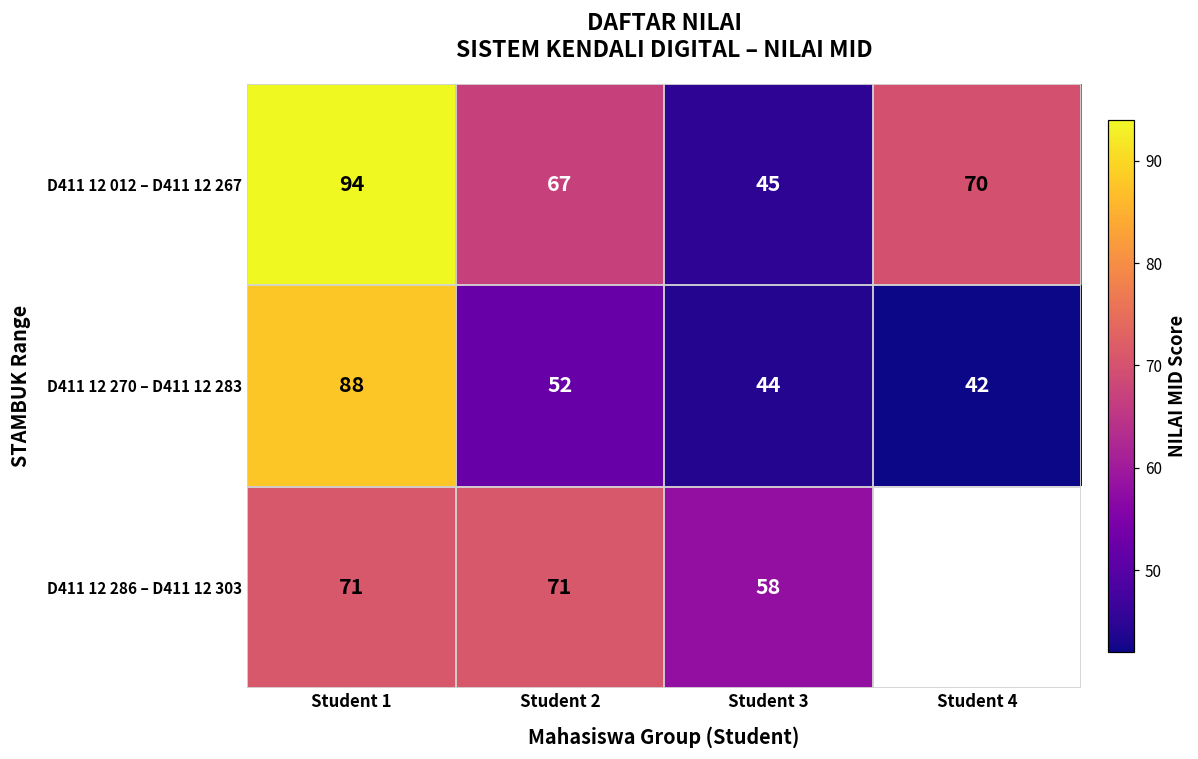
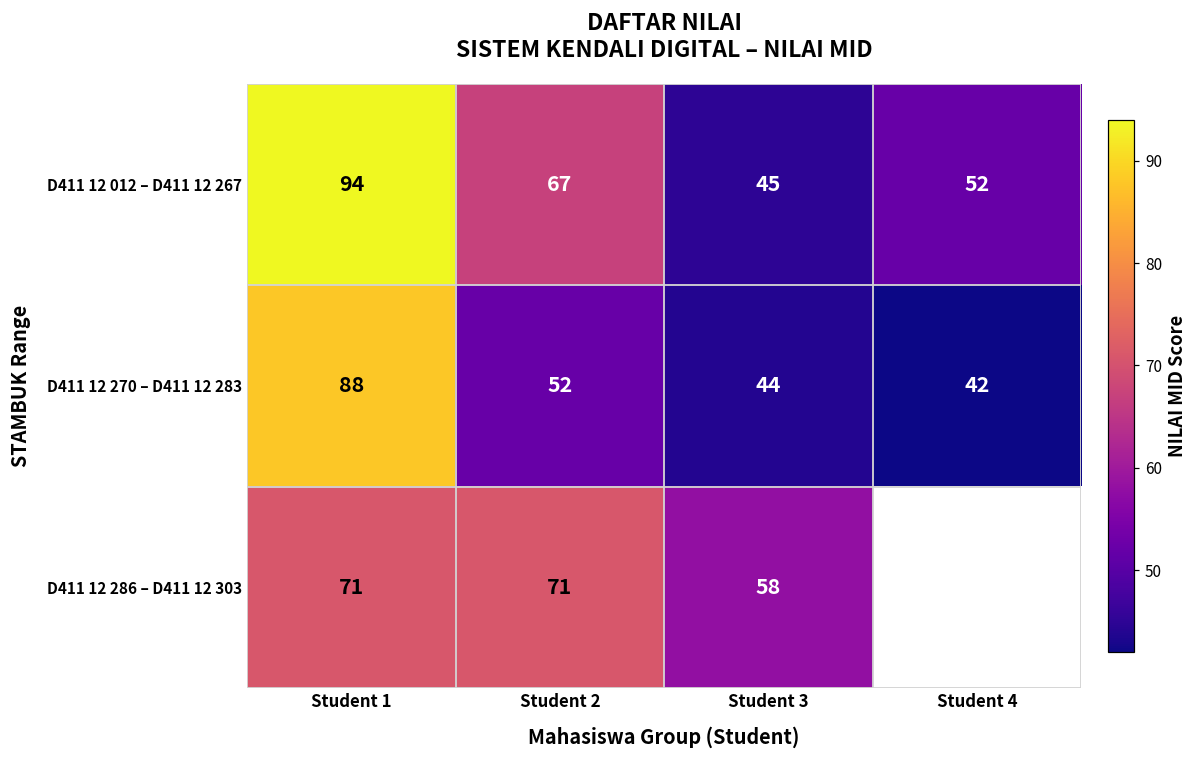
  {
    "D411 12 012 – D411 12 267": {
      "Student 1": 94,
      "Student 2": 67,
      "Student 3": 45,
-     "Student 4": 70
+     "Student 4": 52
    },
    "D411 12 270 – D411 12 283": {
      "Student 1": 88,
      "Student 2": 52,
      "Student 3": 44,
      "Student 4": 42
    },
    "D411 12 286 – D411 12 303": {
      "Student 1": 71,
      "Student 2": 71,
      "Student 3": 58
    }
  }
